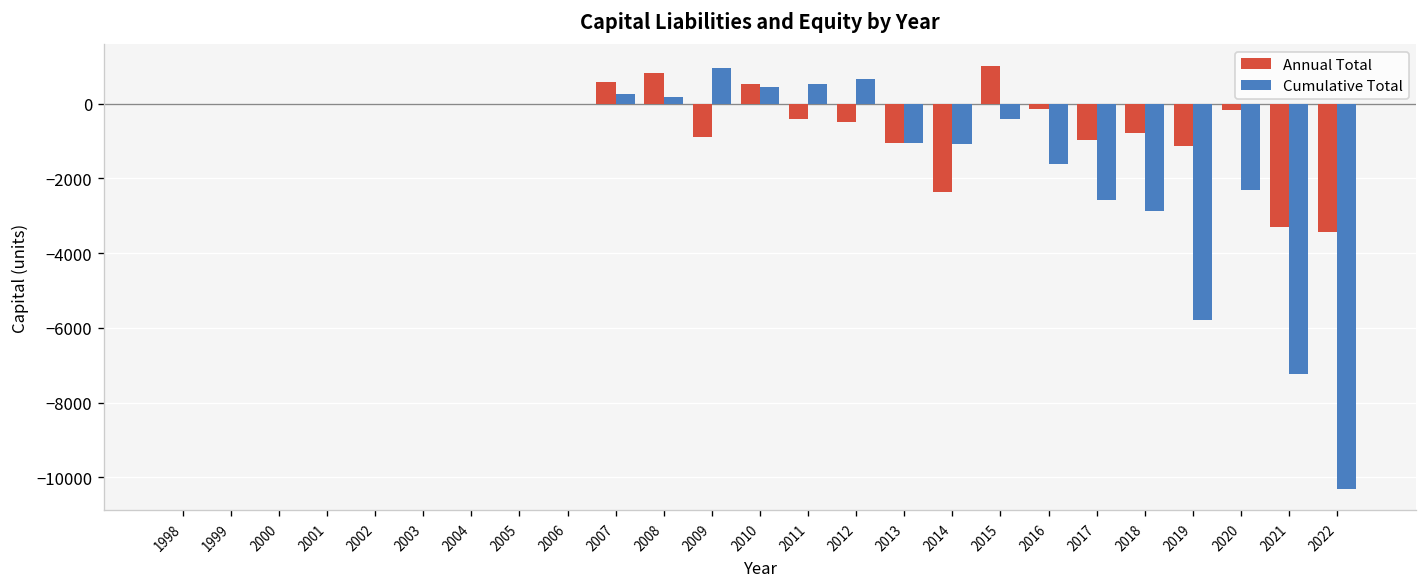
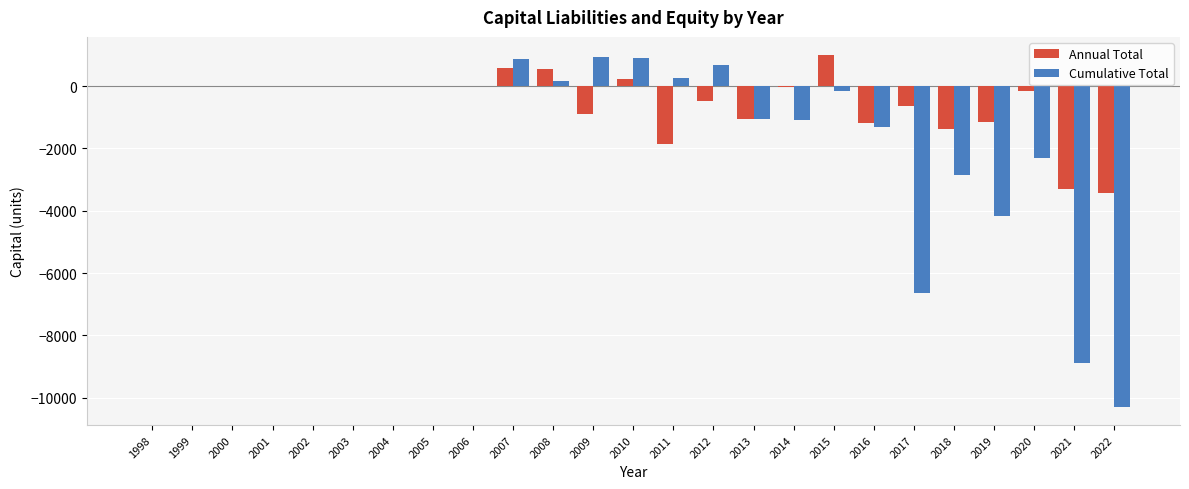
  {
    "Annual Total": {
      "1998": 0,
      "1999": 0,
      "2000": 0,
      "2001": 0,
      "2002": 0,
      "2003": 0,
      "2004": 0,
      "2005": 0,
      "2006": 0,
      "2007": 600,
-     "2008": 800,
+     "2008": 500,
      "2009": -900,
-     "2010": 500,
-     "2011": -400,
+     "2010": 200,
+     "2011": -1900,
      "2012": -500,
      "2013": -1000,
-     "2014": -2400,
+     "2014": 0,
      "2015": 1000,
-     "2016": -100,
-     "2017": -1000,
-     "2018": -800,
+     "2016": -1200,
+     "2017": -700,
+     "2018": -1400,
      "2019": -1100,
      "2020": -200,
      "2021": -3300,
      "2022": -3400
    },
    "Cumulative Total": {
      "1998": 0,
      "1999": 0,
      "2000": 0,
      "2001": 0,
      "2002": 0,
      "2003": 0,
      "2004": 0,
      "2005": 0,
      "2006": 0,
-     "2007": 300,
+     "2007": 900,
      "2008": 200,
      "2009": 900,
-     "2010": 400,
-     "2011": 500,
+     "2010": 900,
+     "2011": 300,
      "2012": 700,
      "2013": -1100,
      "2014": -1100,
-     "2015": -400,
-     "2016": -1600,
-     "2017": -2600,
+     "2015": -100,
+     "2016": -1300,
+     "2017": -6600,
      "2018": -2900,
-     "2019": -5800,
+     "2019": -4200,
      "2020": -2300,
-     "2021": -7200,
+     "2021": -8900,
      "2022": -10300
    }
  }
